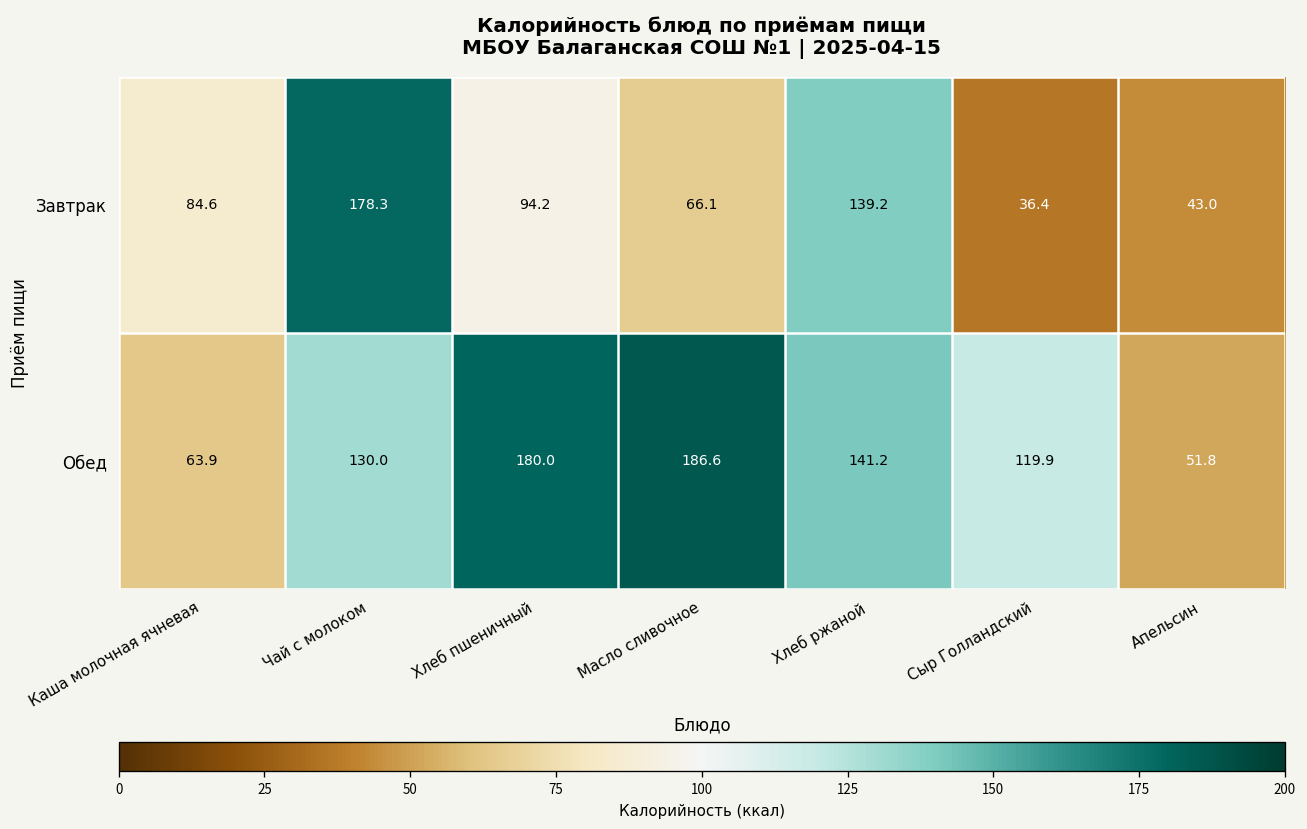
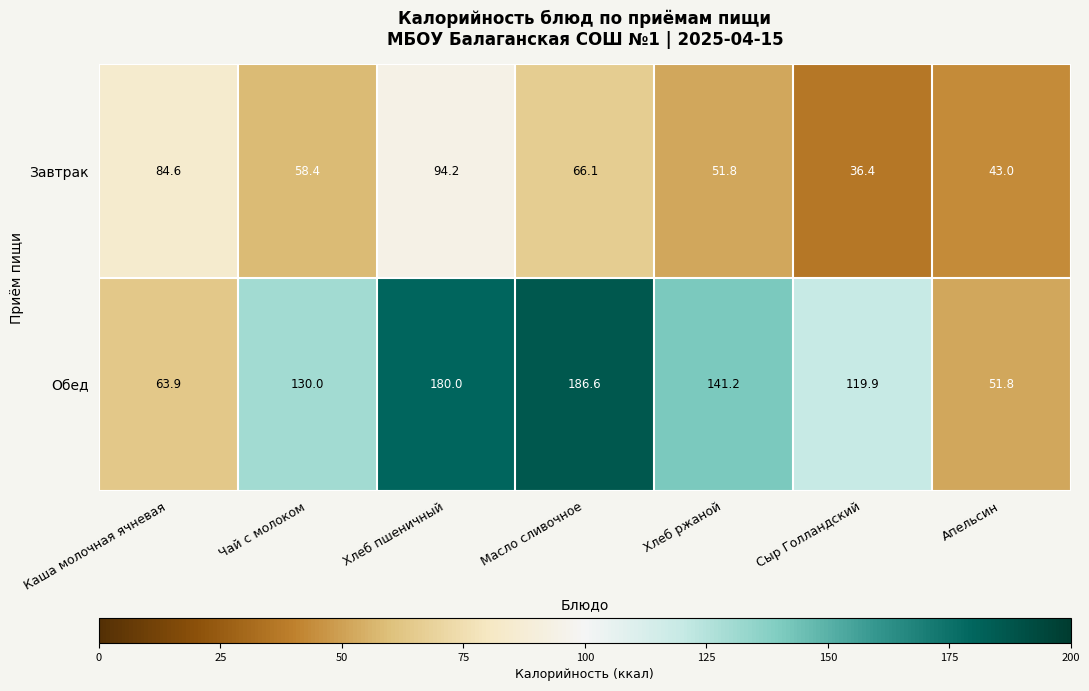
  {
    "Завтрак": {
      "Каша молочная ячневая": 84.6,
-     "Чай с молоком": 178.3,
+     "Чай с молоком": 58.4,
      "Хлеб пшеничный": 94.2,
      "Масло сливочное": 66.1,
-     "Хлеб ржаной": 139.2,
+     "Хлеб ржаной": 51.8,
      "Сыр Голландский": 36.4,
      "Апельсин": 43.0
    },
    "Обед": {
      "Каша молочная ячневая": 63.9,
      "Чай с молоком": 130.0,
      "Хлеб пшеничный": 180.0,
      "Масло сливочное": 186.6,
      "Хлеб ржаной": 141.2,
      "Сыр Голландский": 119.9,
      "Апельсин": 51.8
    }
  }
